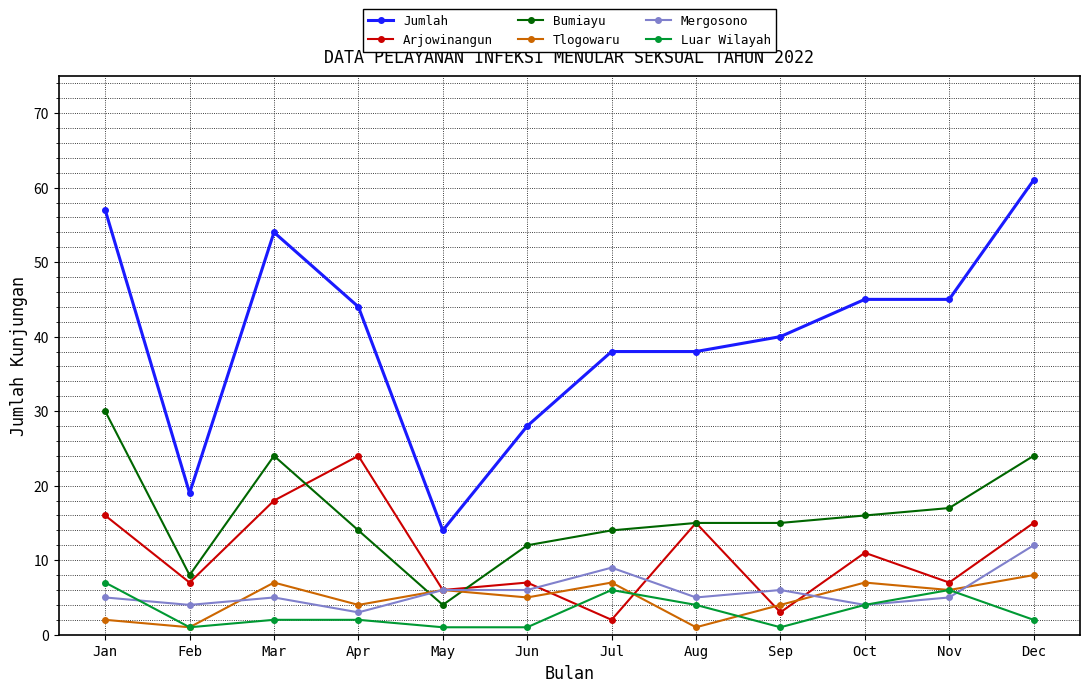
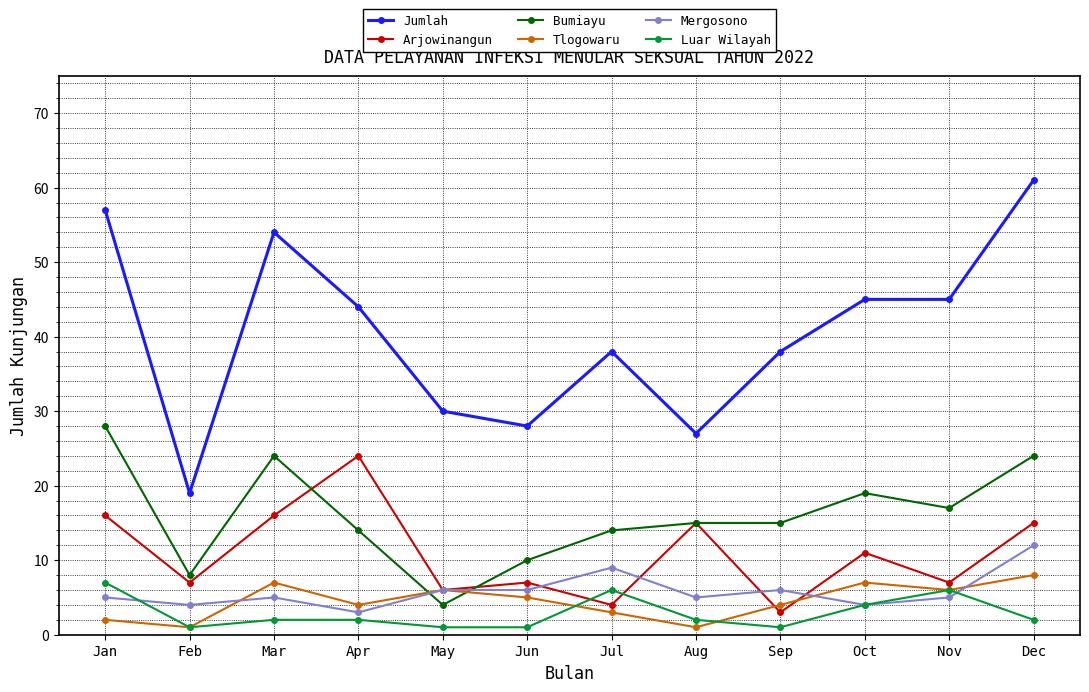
  {
    "Jumlah": {
      "Jan": 57,
      "Feb": 19,
      "Mar": 54,
      "Apr": 44,
-     "May": 14,
+     "May": 30,
      "Jun": 28,
      "Jul": 38,
-     "Aug": 38,
-     "Sep": 40,
+     "Aug": 27,
+     "Sep": 38,
      "Oct": 45,
      "Nov": 45,
      "Dec": 61
    },
    "Arjowinangun": {
      "Jan": 16,
      "Feb": 7,
-     "Mar": 18,
+     "Mar": 16,
      "Apr": 24,
      "Jun": 7,
-     "Jul": 2,
+     "Jul": 4,
      "Sep": 3,
      "Oct": 11,
      "Nov": 7,
      "Dec": 15
    },
    "Bumiayu": {
-     "Jan": 30,
+     "Jan": 28,
      "Feb": 8,
      "Mar": 24,
      "Apr": 14,
      "May": 4,
-     "Jun": 12,
+     "Jun": 10,
      "Jul": 14,
      "Sep": 15,
-     "Oct": 16,
+     "Oct": 19,
      "Nov": 17,
      "Dec": 24
    },
    "Tlogowaru": {
      "Jan": 2,
      "Mar": 7,
      "Apr": 4,
      "Jun": 5,
-     "Jul": 7,
+     "Jul": 3,
      "Aug": 1,
      "Sep": 4,
      "Oct": 7,
      "Dec": 8
    },
    "Mergosono": {
      "Jan": 5,
      "Feb": 4,
      "Mar": 5,
      "Apr": 3,
      "Jun": 6,
      "Jul": 9,
      "Aug": 5,
      "Sep": 6,
      "Nov": 5,
      "Dec": 12
    },
    "Luar Wilayah": {
      "Jan": 7,
      "Mar": 2,
      "Apr": 2,
      "May": 1,
      "Jun": 1,
      "Jul": 6,
-     "Aug": 4,
+     "Aug": 2,
      "Sep": 1,
      "Dec": 2
    }
  }
